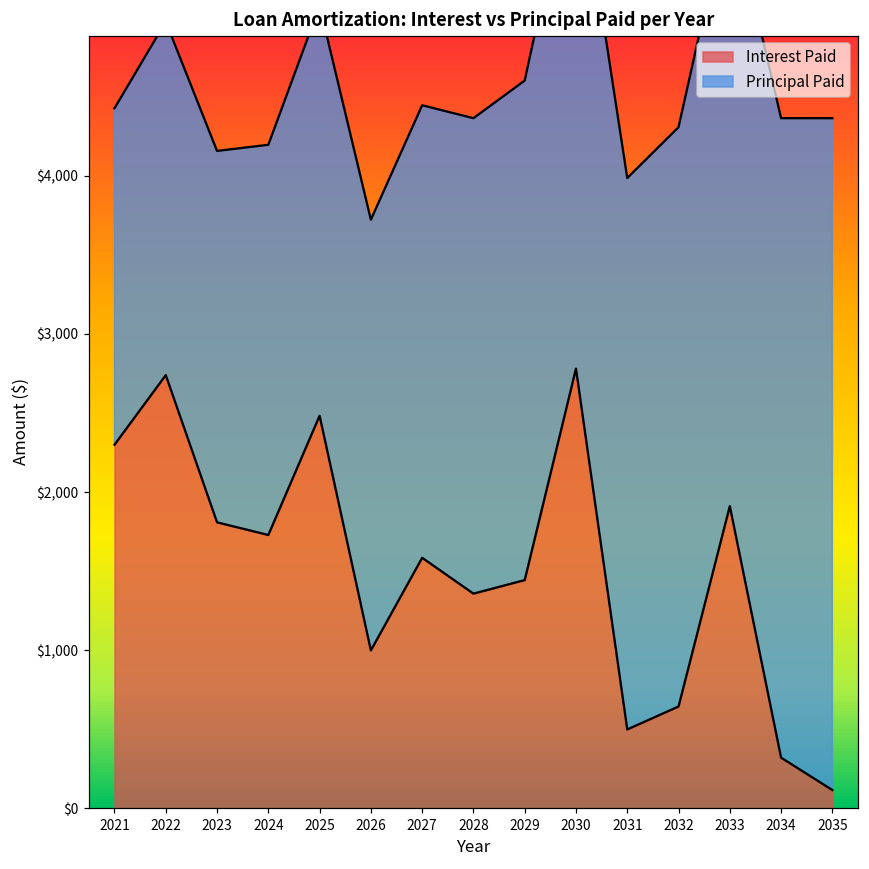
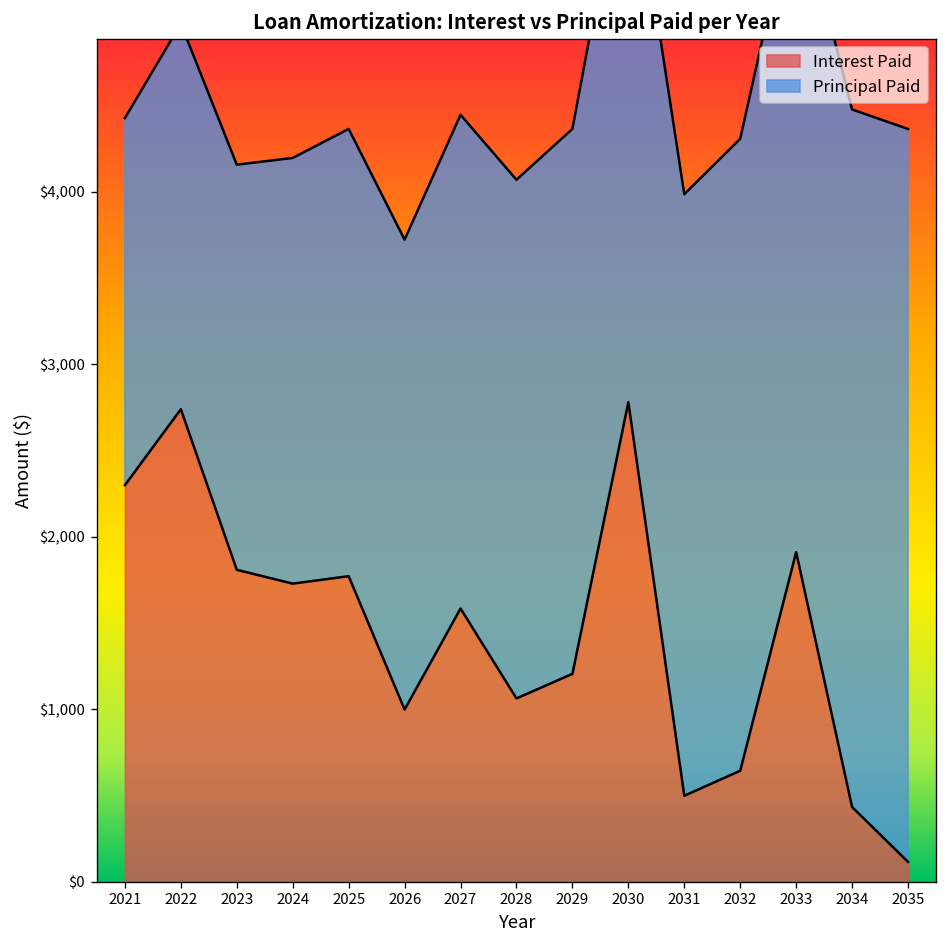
  {
    "Interest Paid": {
      "2021": "$2,300",
      "2022": "$2,740",
      "2023": "$1,810",
      "2024": "$1,730",
-     "2025": "$2,480",
+     "2025": "$1,770",
      "2026": "$1,000",
      "2027": "$1,580",
-     "2028": "$1,360",
-     "2029": "$1,440",
+     "2028": "$1,060",
+     "2029": "$1,210",
      "2030": "$2,780",
      "2031": "$500",
      "2032": "$640",
      "2033": "$1,910",
-     "2034": "$320",
+     "2034": "$430",
      "2035": "$110"
    },
    "Principal Paid": {
      "2021": "$2,130",
      "2023": "$2,350",
      "2024": "$2,470",
      "2026": "$2,730",
      "2027": "$2,860",
      "2028": "$3,010",
      "2029": "$3,160",
      "2031": "$3,490",
      "2032": "$3,670",
      "2034": "$4,050",
      "2035": "$4,250"
    }
  }
